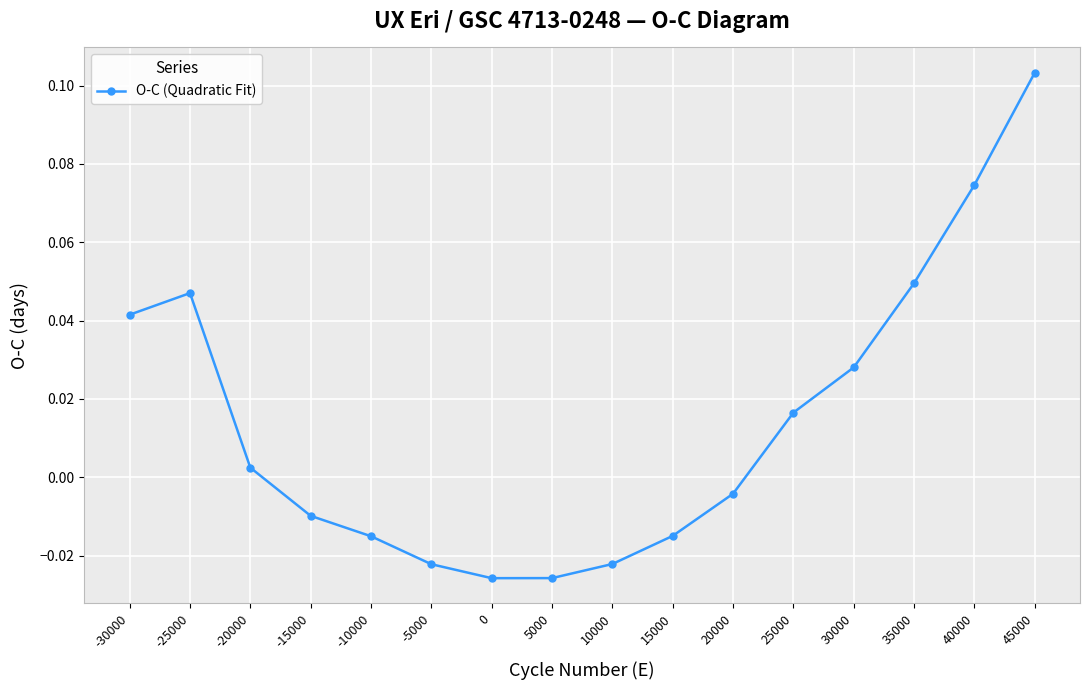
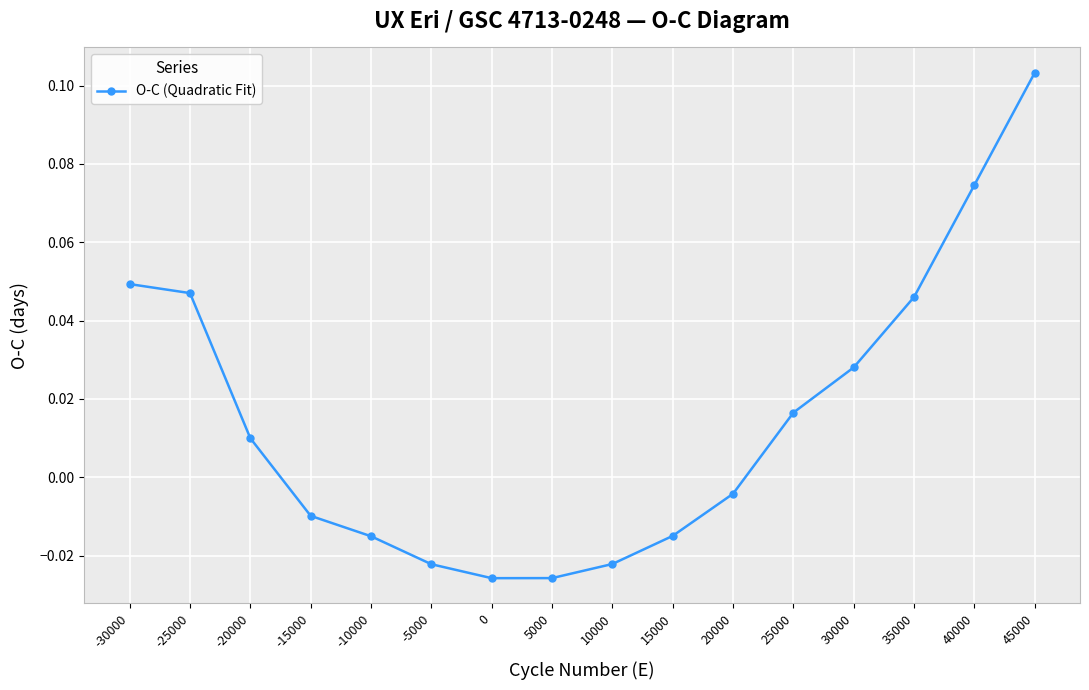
  {
-   "-30000": 0.041,
+   "-30000": 0.049,
    "-25000": 0.047,
-   "-20000": 0.002,
+   "-20000": 0.010,
    "-15000": -0.010,
    "-10000": -0.015,
    "-5000": -0.022,
    "0": -0.026,
    "5000": -0.026,
    "10000": -0.022,
    "15000": -0.015,
    "20000": -0.004,
    "25000": 0.016,
    "30000": 0.028,
-   "35000": 0.050,
+   "35000": 0.046,
    "40000": 0.075,
    "45000": 0.103
  }
